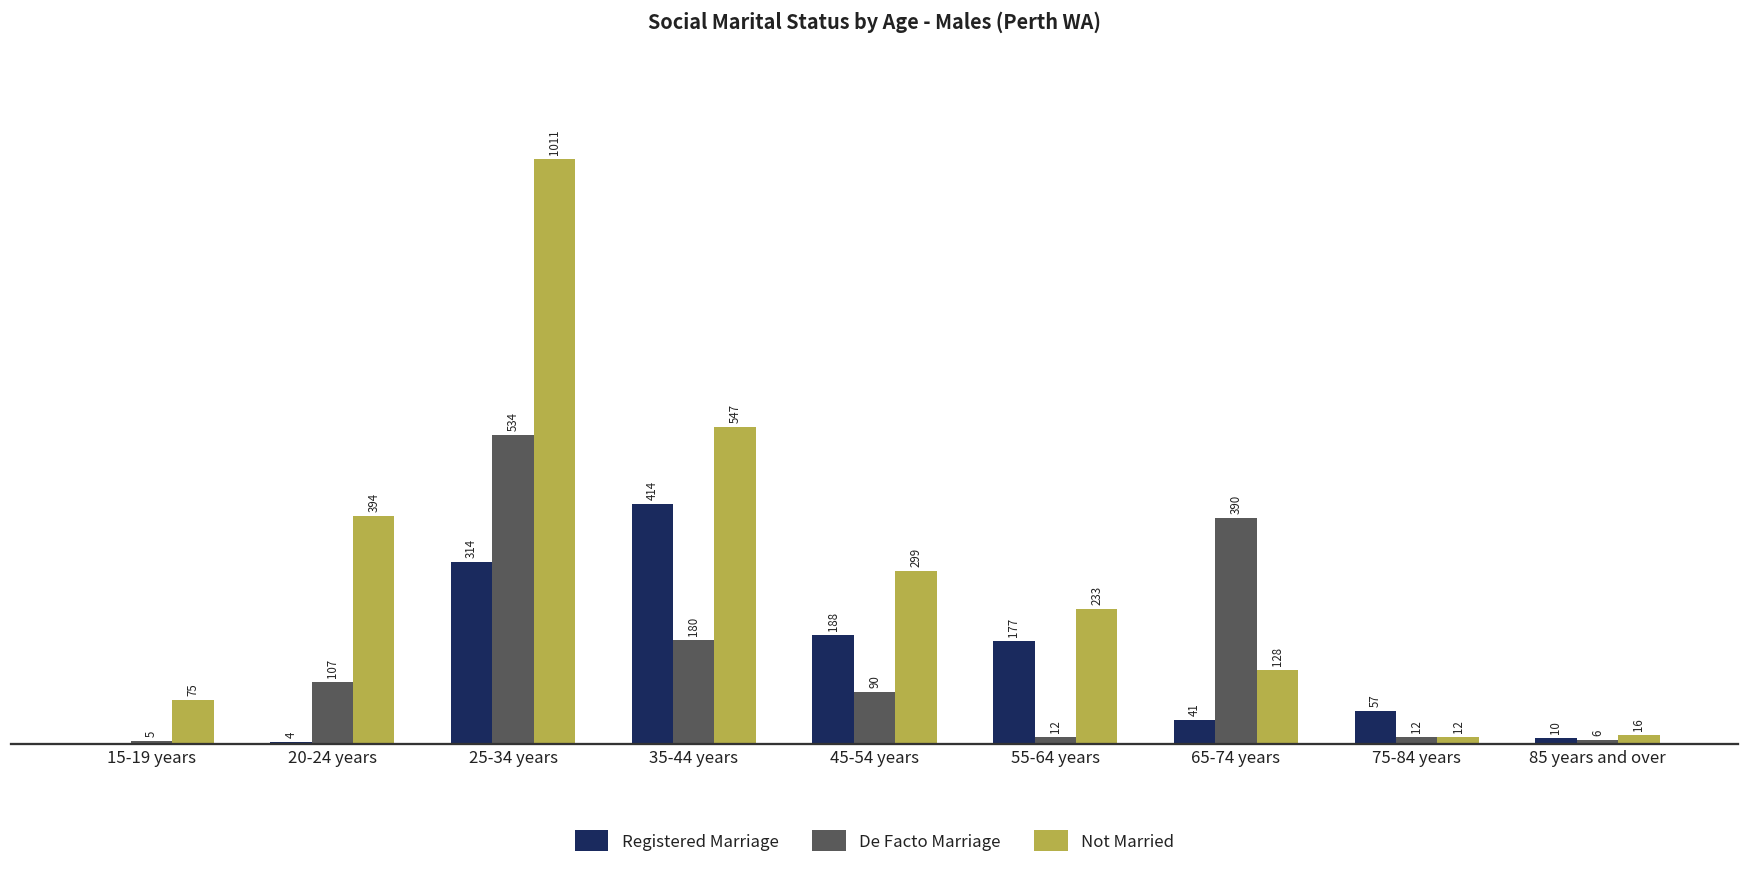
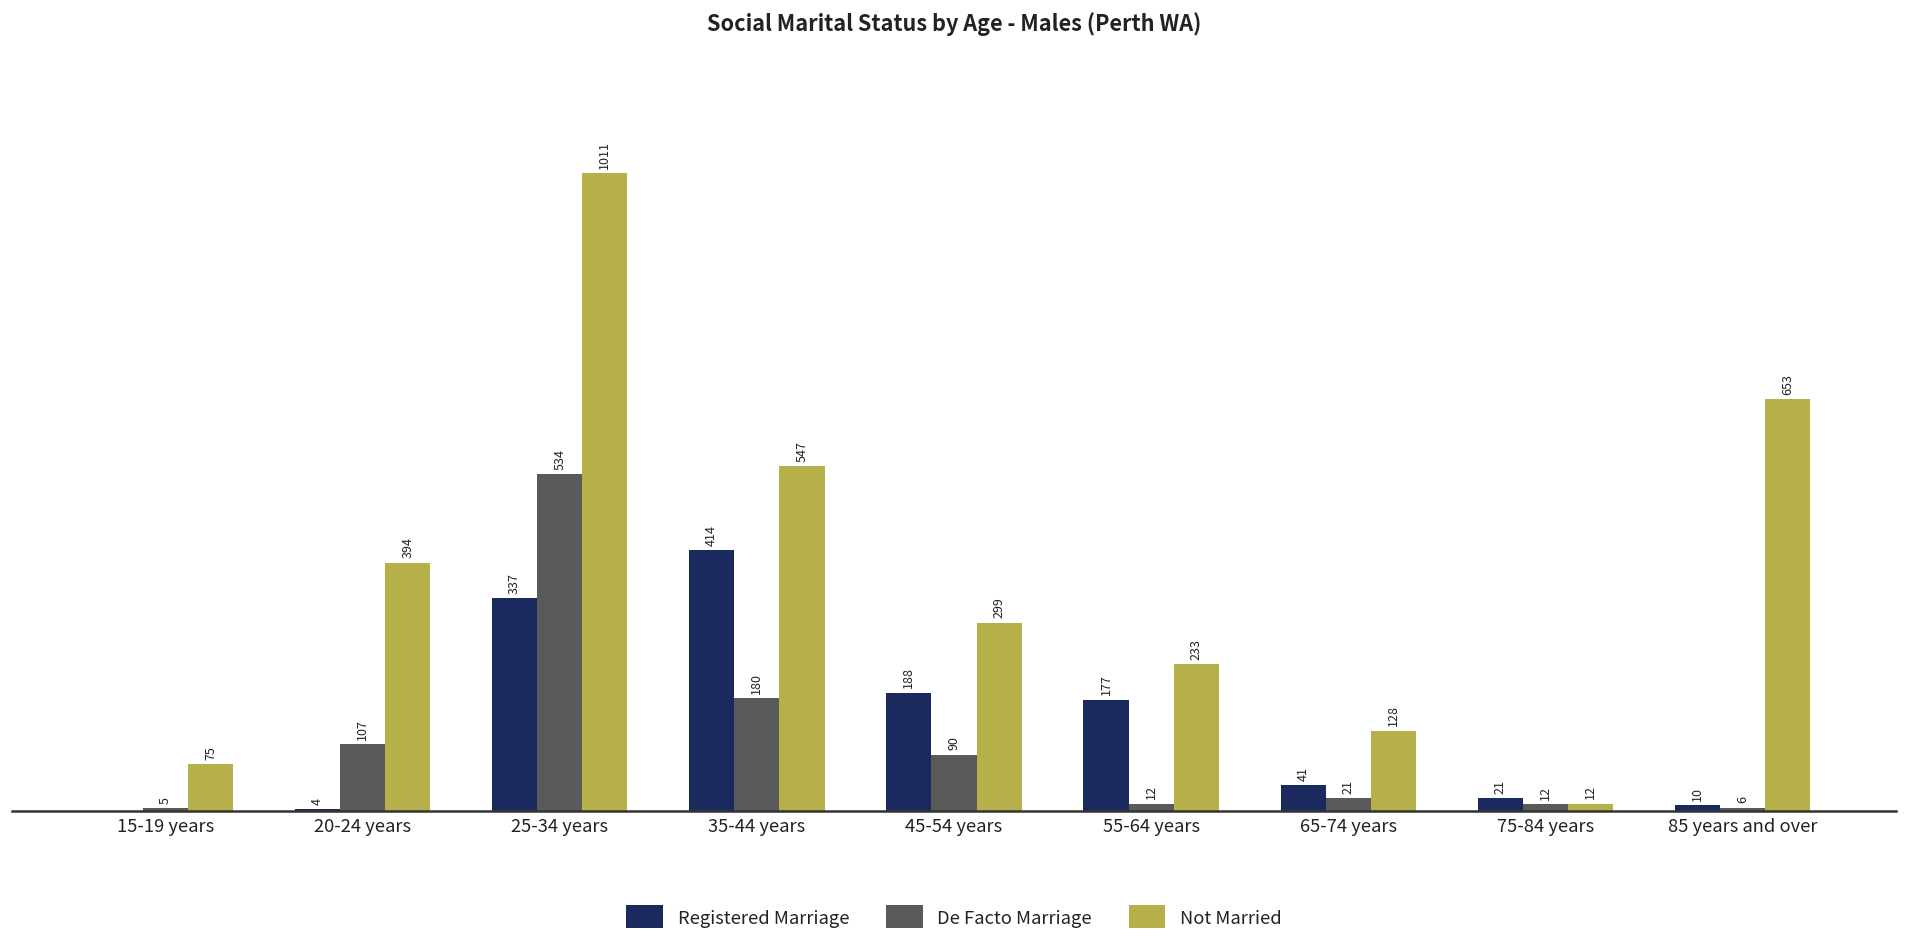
  {
    "Registered Marriage": {
      "20-24 years": 4,
-     "25-34 years": 314,
+     "25-34 years": 337,
      "35-44 years": 414,
      "45-54 years": 188,
      "55-64 years": 177,
      "65-74 years": 41,
-     "75-84 years": 57,
+     "75-84 years": 21,
      "85 years and over": 10
    },
    "De Facto Marriage": {
      "15-19 years": 5,
      "20-24 years": 107,
      "25-34 years": 534,
      "35-44 years": 180,
      "45-54 years": 90,
      "55-64 years": 12,
-     "65-74 years": 390,
+     "65-74 years": 21,
      "75-84 years": 12,
      "85 years and over": 6
    },
    "Not Married": {
      "15-19 years": 75,
      "20-24 years": 394,
      "25-34 years": 1011,
      "35-44 years": 547,
      "45-54 years": 299,
      "55-64 years": 233,
      "65-74 years": 128,
      "75-84 years": 12,
-     "85 years and over": 16
+     "85 years and over": 653
    }
  }
